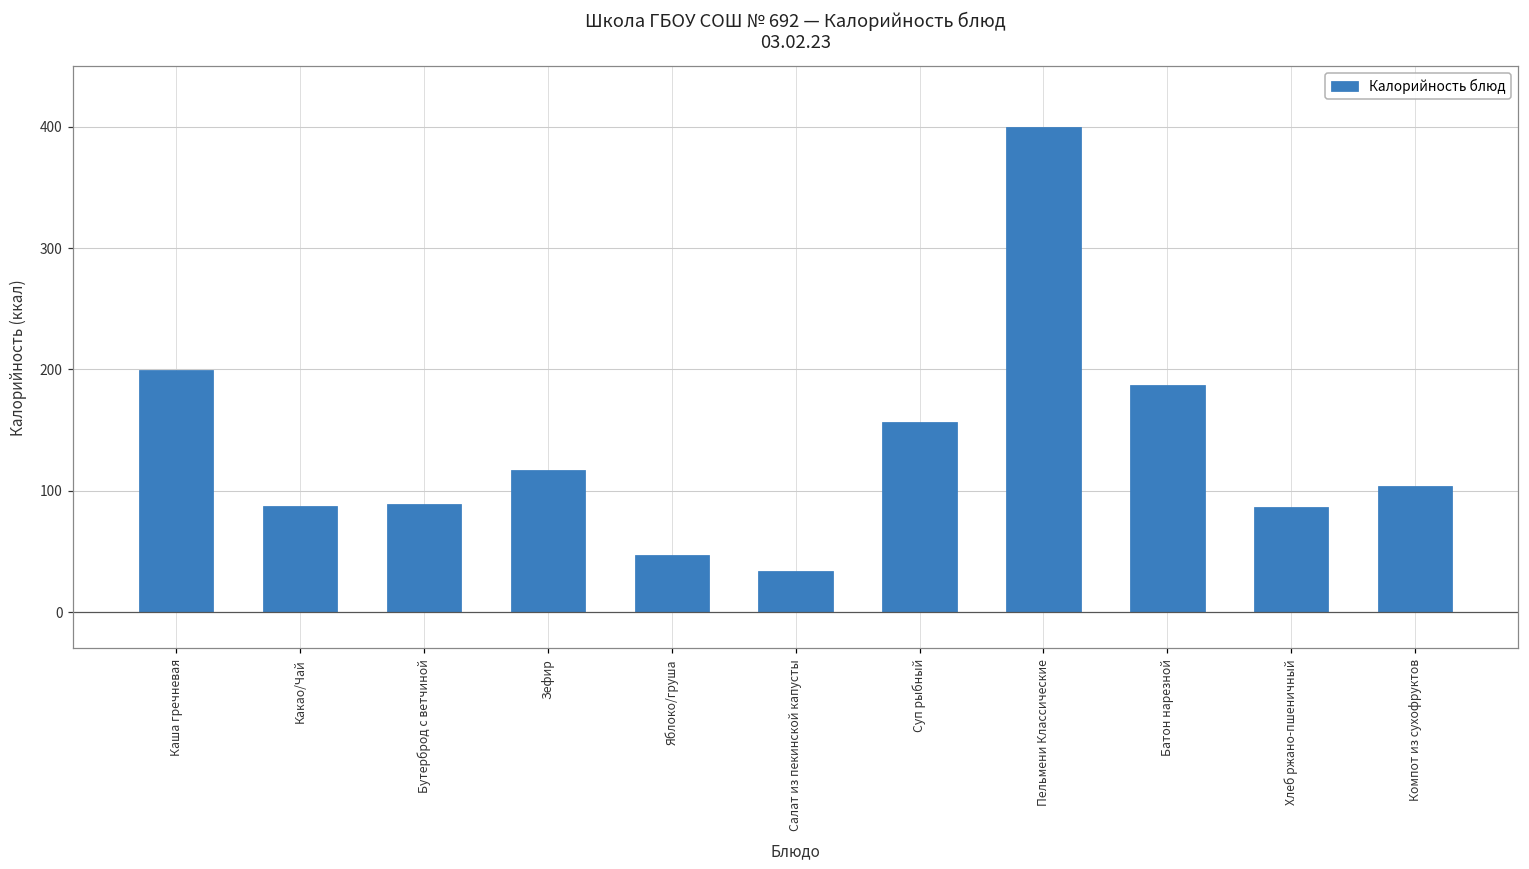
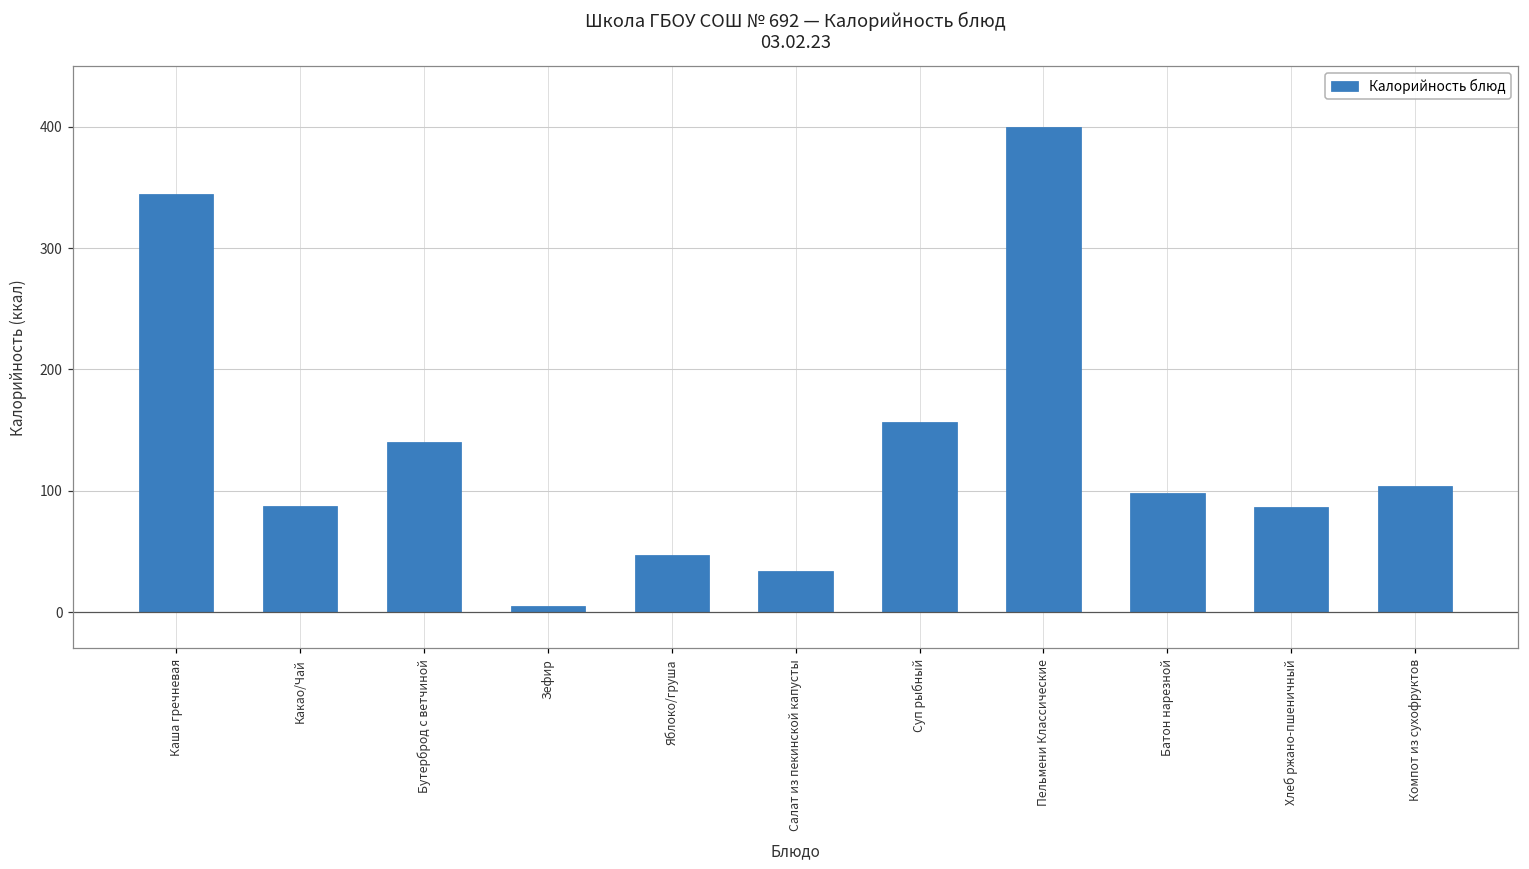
  {
-   "Каша гречневая": 200,
+   "Каша гречневая": 345,
    "Какао/Чай": 88,
-   "Бутерброд с ветчиной": 89,
-   "Зефир": 117,
+   "Бутерброд с ветчиной": 140,
+   "Зефир": 5,
    "Яблоко/груша": 47,
    "Салат из пекинской капусты": 34,
    "Суп рыбный": 156,
    "Пельмени Классические": 400,
-   "Батон нарезной": 187,
+   "Батон нарезной": 98,
    "Хлеб ржано-пшеничный": 86,
    "Компот из сухофруктов": 104
  }
